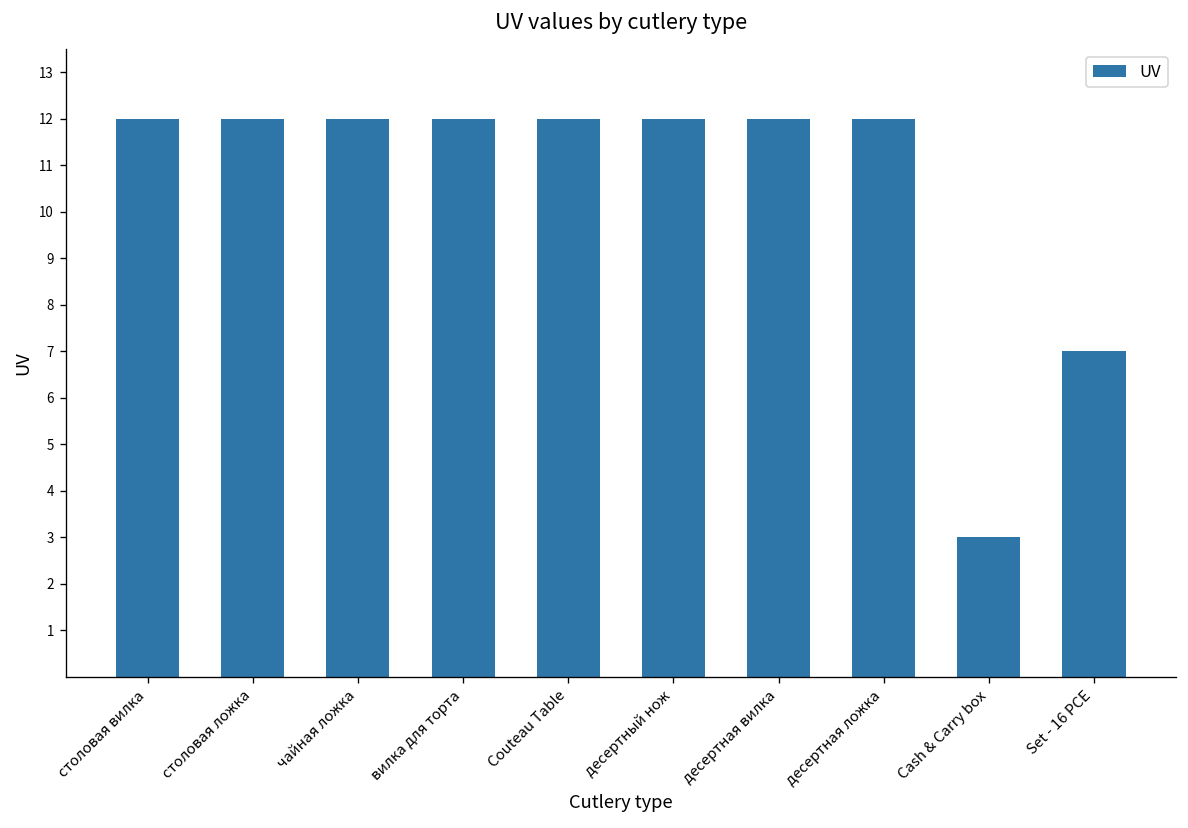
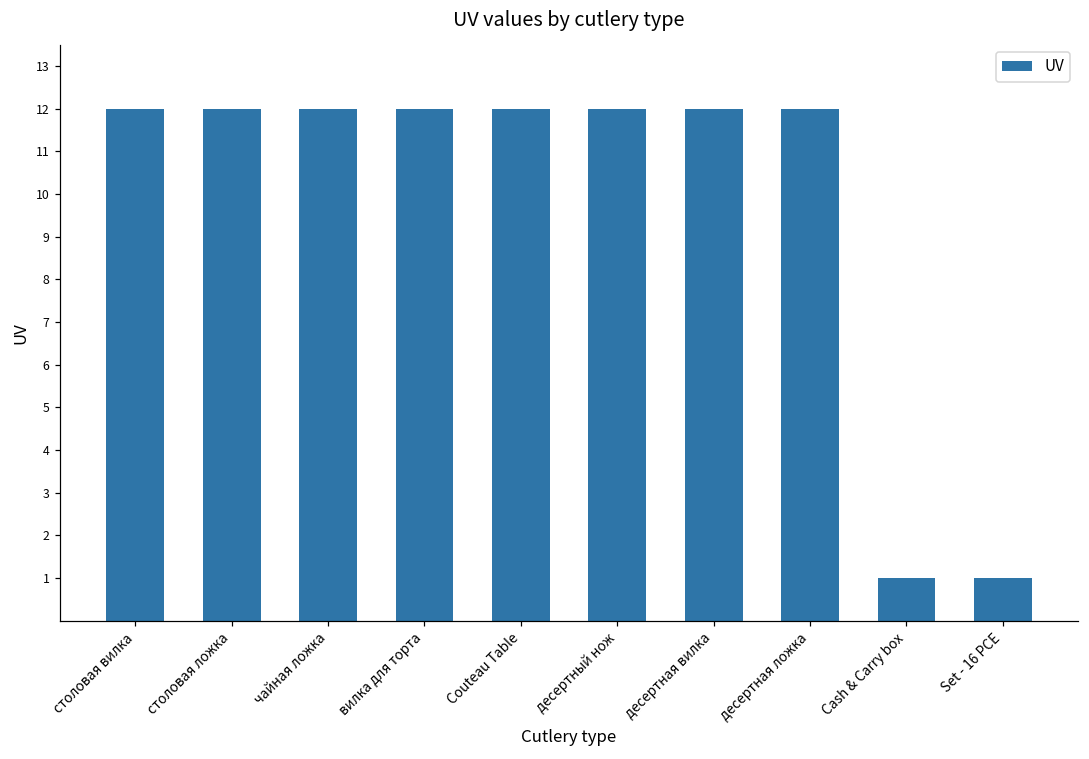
  {
    "столовая вилка": 12,
    "столовая ложка": 12,
    "чайная ложка": 12,
    "вилка для торта": 12,
    "Couteau Table": 12,
    "десертный нож": 12,
    "десертная вилка": 12,
    "десертная ложка": 12,
-   "Cash & Carry box": 3,
-   "Set - 16 PCE": 7
+   "Cash & Carry box": 1,
+   "Set - 16 PCE": 1
  }
